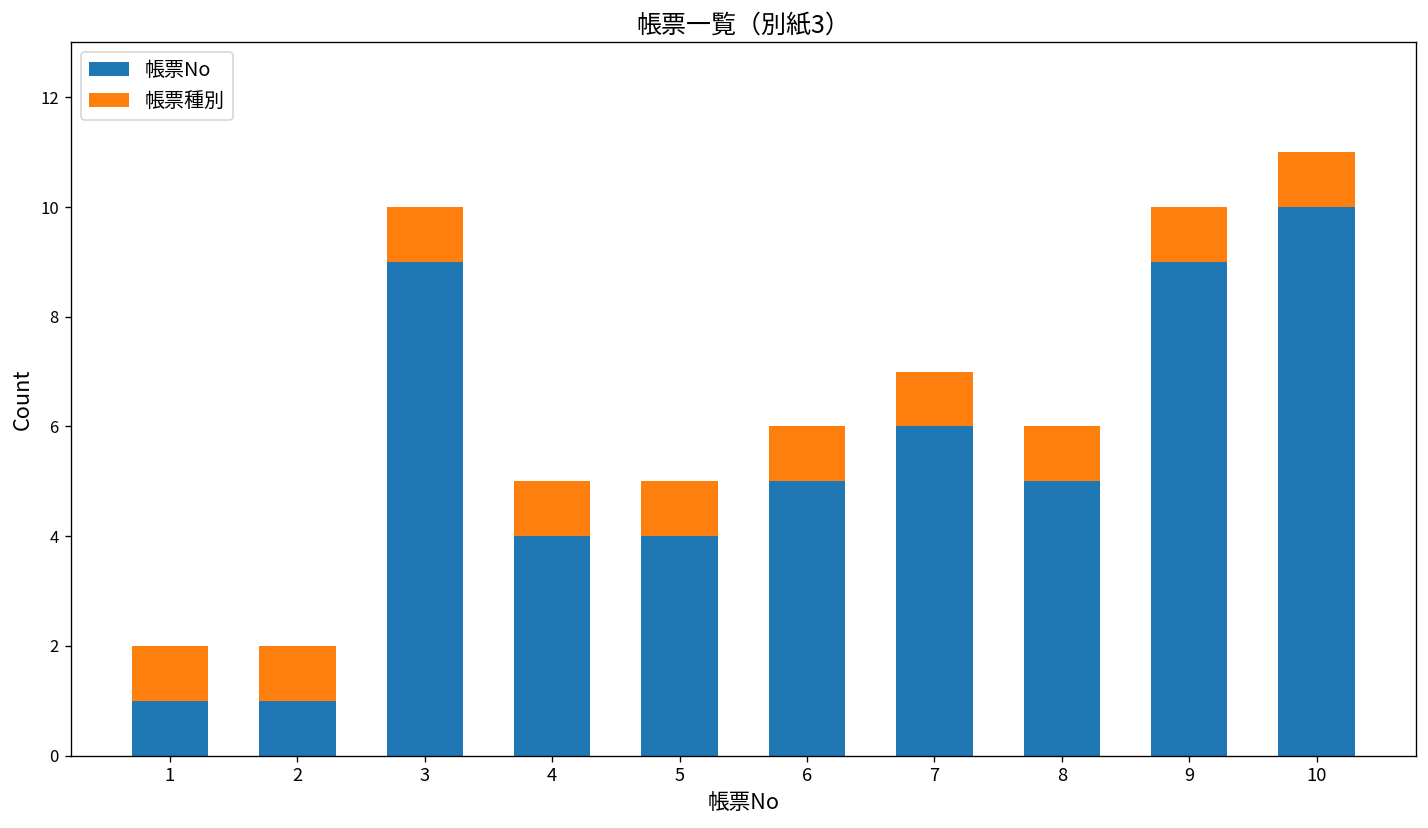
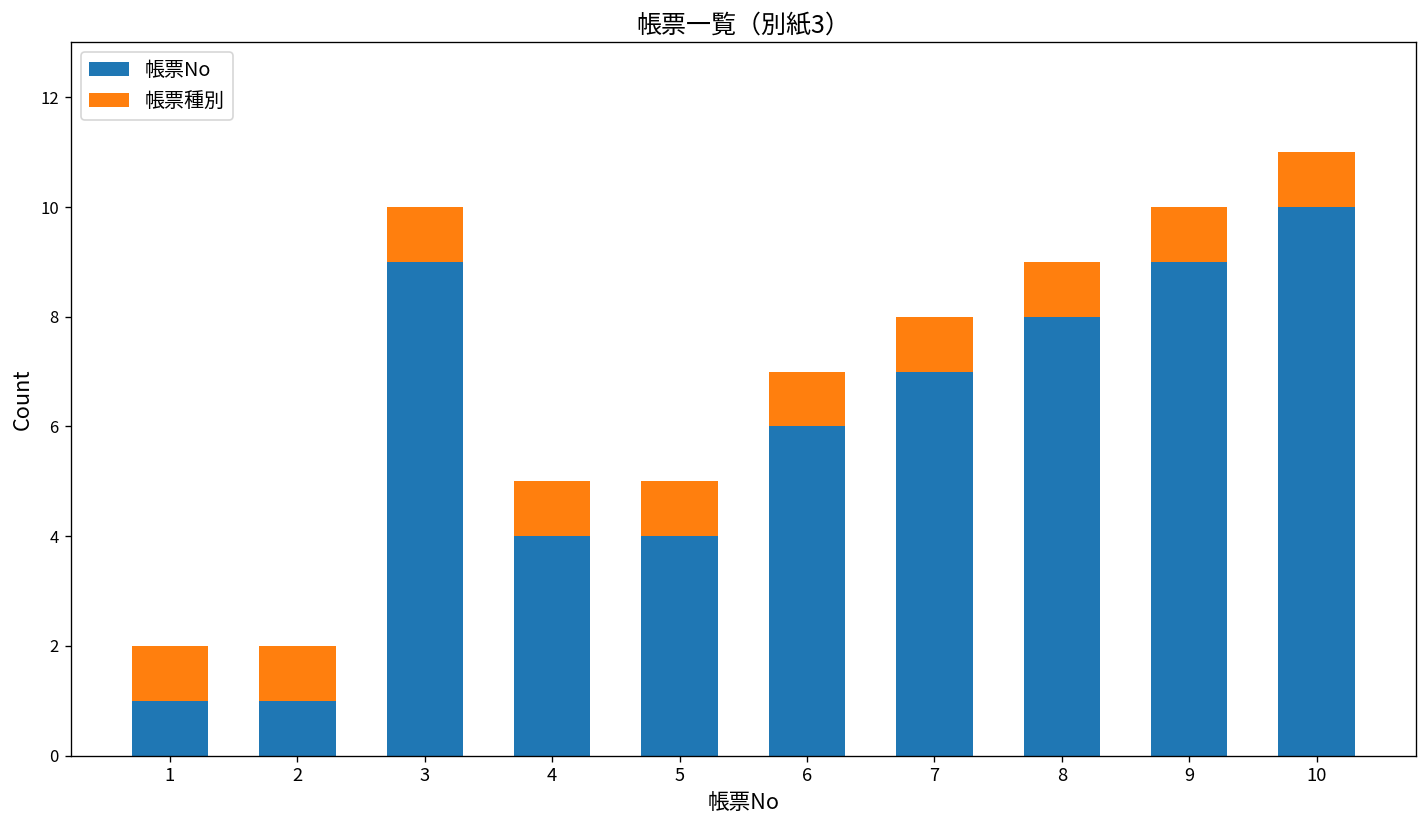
  {
    "帳票No": {
      "1": 1,
      "2": 1,
      "3": 9,
      "4": 4,
      "5": 4,
-     "6": 5,
-     "7": 6,
-     "8": 5,
+     "6": 6,
+     "7": 7,
+     "8": 8,
      "9": 9,
      "10": 10
    },
    "帳票種別": {
      "1": 1,
      "2": 1,
      "3": 1,
      "4": 1,
      "5": 1,
      "6": 1,
      "7": 1,
      "8": 1,
      "9": 1,
      "10": 1
    }
  }
